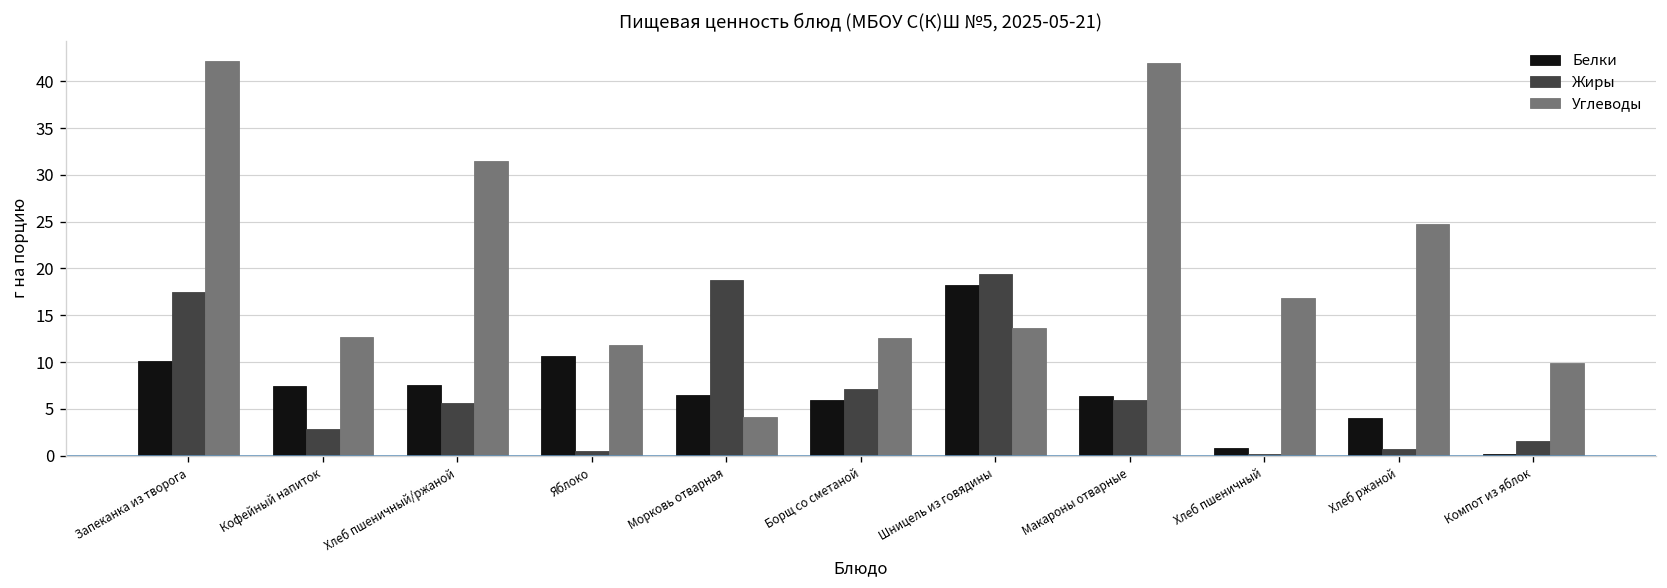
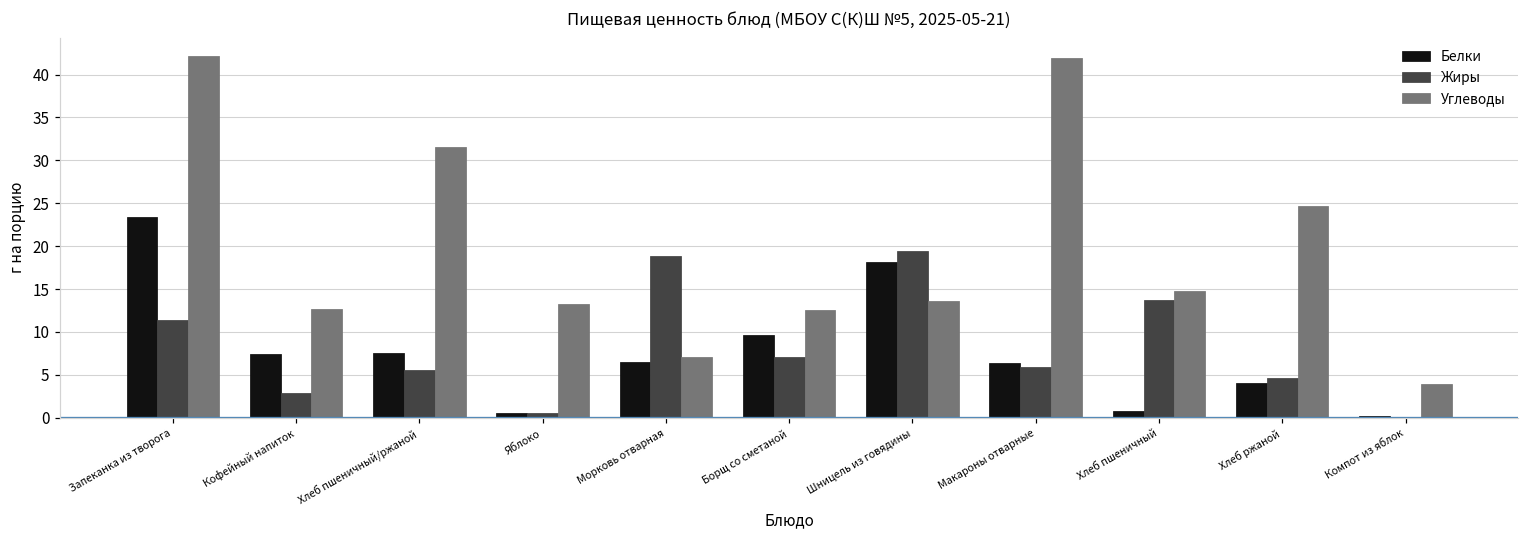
  {
    "Белки": {
-     "Запеканка из творога": 10,
+     "Запеканка из творога": 23,
      "Кофейный напиток": 7,
      "Хлеб пшеничный/ржаной": 8,
-     "Яблоко": 11,
+     "Яблоко": 1,
      "Морковь отварная": 7,
-     "Борщ со сметаной": 6,
+     "Борщ со сметаной": 10,
      "Шницель из говядины": 18,
      "Макароны отварные": 6,
      "Хлеб пшеничный": 1,
      "Хлеб ржаной": 4
    },
    "Жиры": {
-     "Запеканка из творога": 18,
+     "Запеканка из творога": 11,
      "Кофейный напиток": 3,
      "Хлеб пшеничный/ржаной": 6,
      "Яблоко": 1,
      "Морковь отварная": 19,
      "Борщ со сметаной": 7,
      "Шницель из говядины": 19,
      "Макароны отварные": 6,
-     "Хлеб пшеничный": 0,
-     "Хлеб ржаной": 1,
-     "Компот из яблок": 2
+     "Хлеб пшеничный": 14,
+     "Хлеб ржаной": 5,
+     "Компот из яблок": 0
    },
    "Углеводы": {
      "Запеканка из творога": 42,
      "Кофейный напиток": 13,
      "Хлеб пшеничный/ржаной": 32,
-     "Яблоко": 12,
-     "Морковь отварная": 4,
+     "Яблоко": 13,
+     "Морковь отварная": 7,
      "Борщ со сметаной": 13,
      "Шницель из говядины": 14,
      "Макароны отварные": 42,
-     "Хлеб пшеничный": 17,
+     "Хлеб пшеничный": 15,
      "Хлеб ржаной": 25,
-     "Компот из яблок": 10
+     "Компот из яблок": 4
    }
  }
